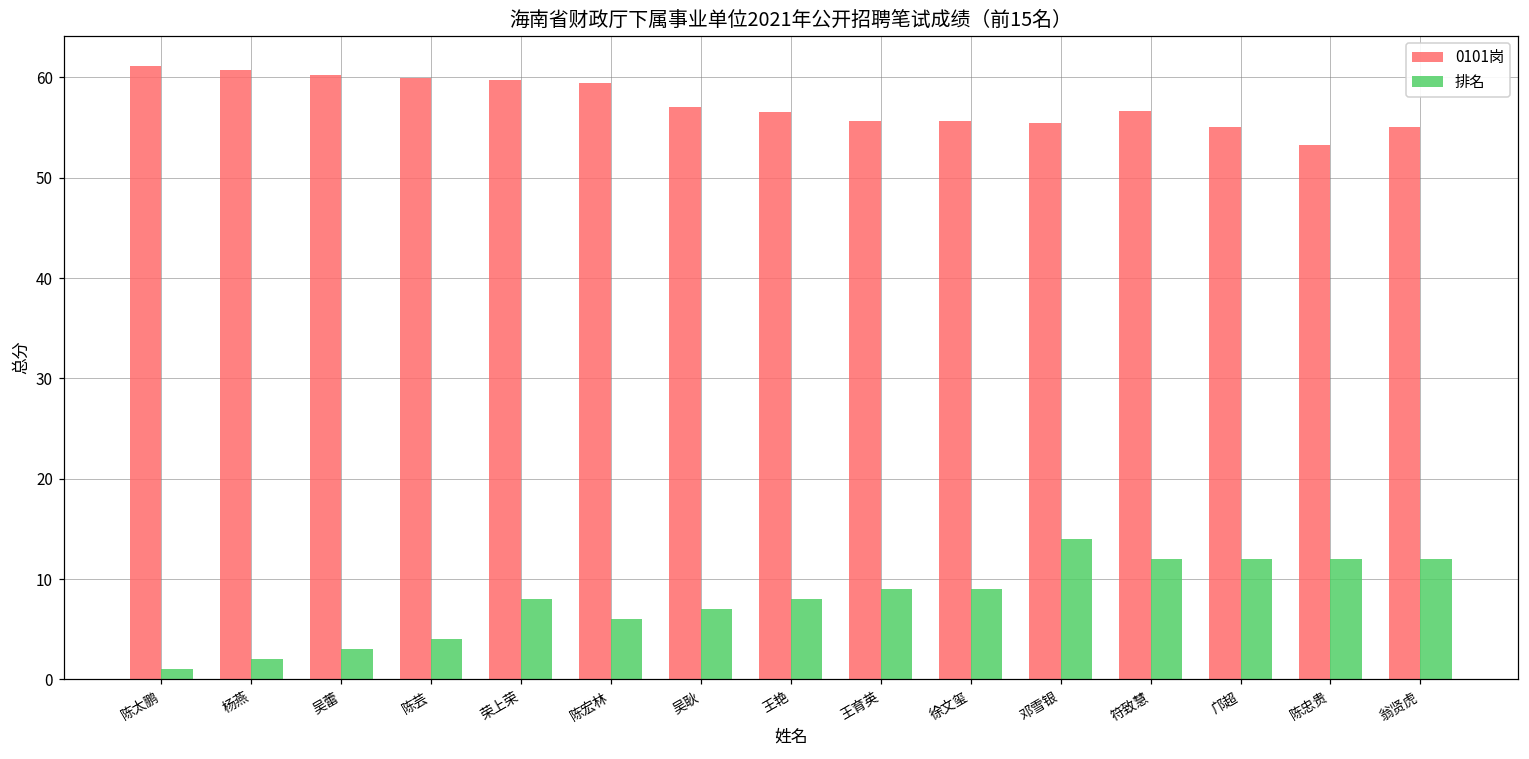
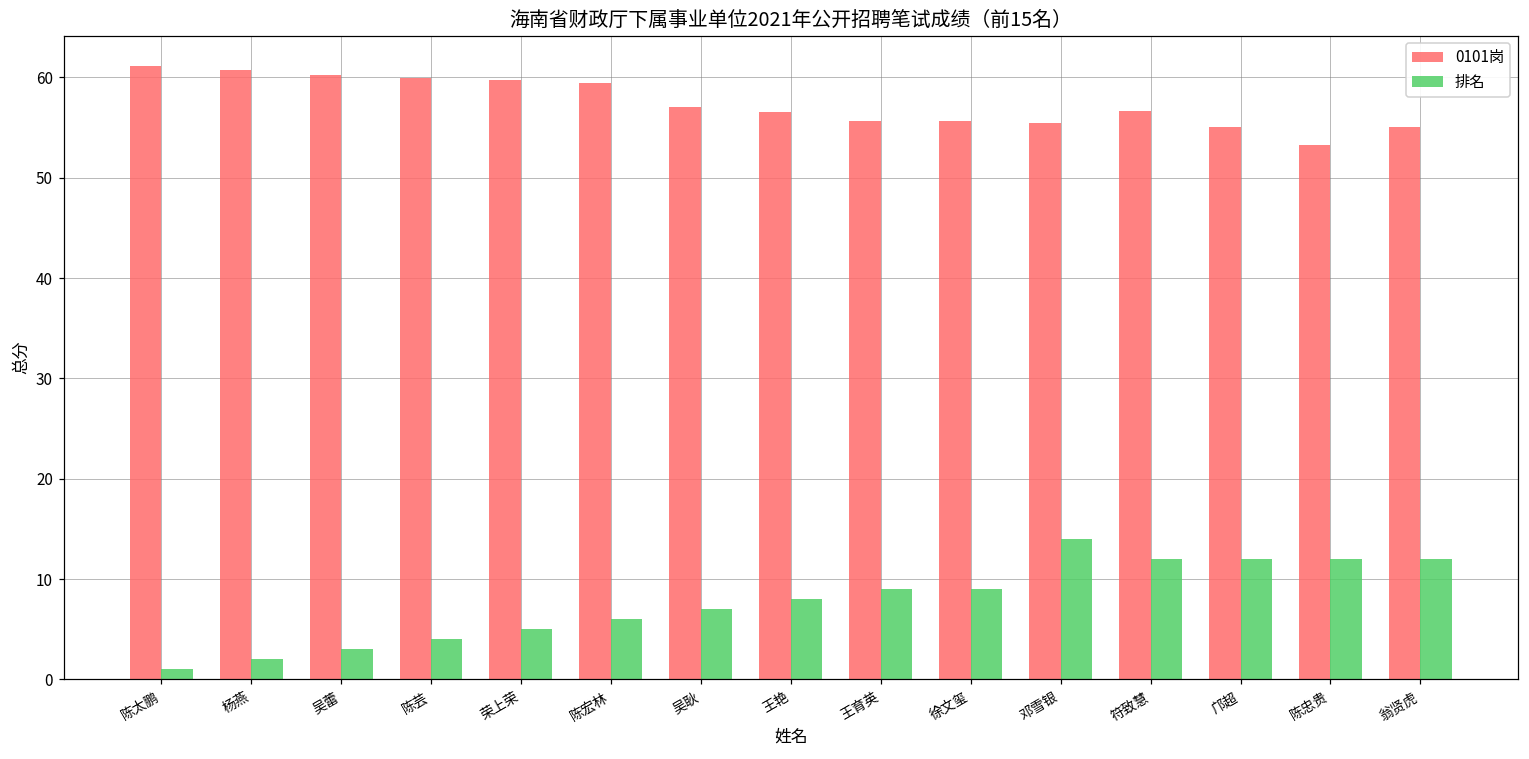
  {
    "0101岗": {
      "陈太鹏": 61,
      "杨燕": 61,
      "吴蕾": 60,
      "陈芸": 60,
      "荣上荣": 60,
      "陈宏林": 59,
      "吴耿": 57,
      "王艳": 57,
      "王育英": 56,
      "徐文玺": 56,
      "邓雪银": 55,
      "符致慧": 57,
      "邝超": 55,
      "陈忠贵": 53,
      "翁贤虎": 55
    },
    "排名": {
      "陈太鹏": 1,
      "杨燕": 2,
      "吴蕾": 3,
      "陈芸": 4,
-     "荣上荣": 8,
+     "荣上荣": 5,
      "陈宏林": 6,
      "吴耿": 7,
      "王艳": 8,
      "王育英": 9,
      "徐文玺": 9,
      "邓雪银": 14,
      "符致慧": 12,
      "邝超": 12,
      "陈忠贵": 12,
      "翁贤虎": 12
    }
  }
